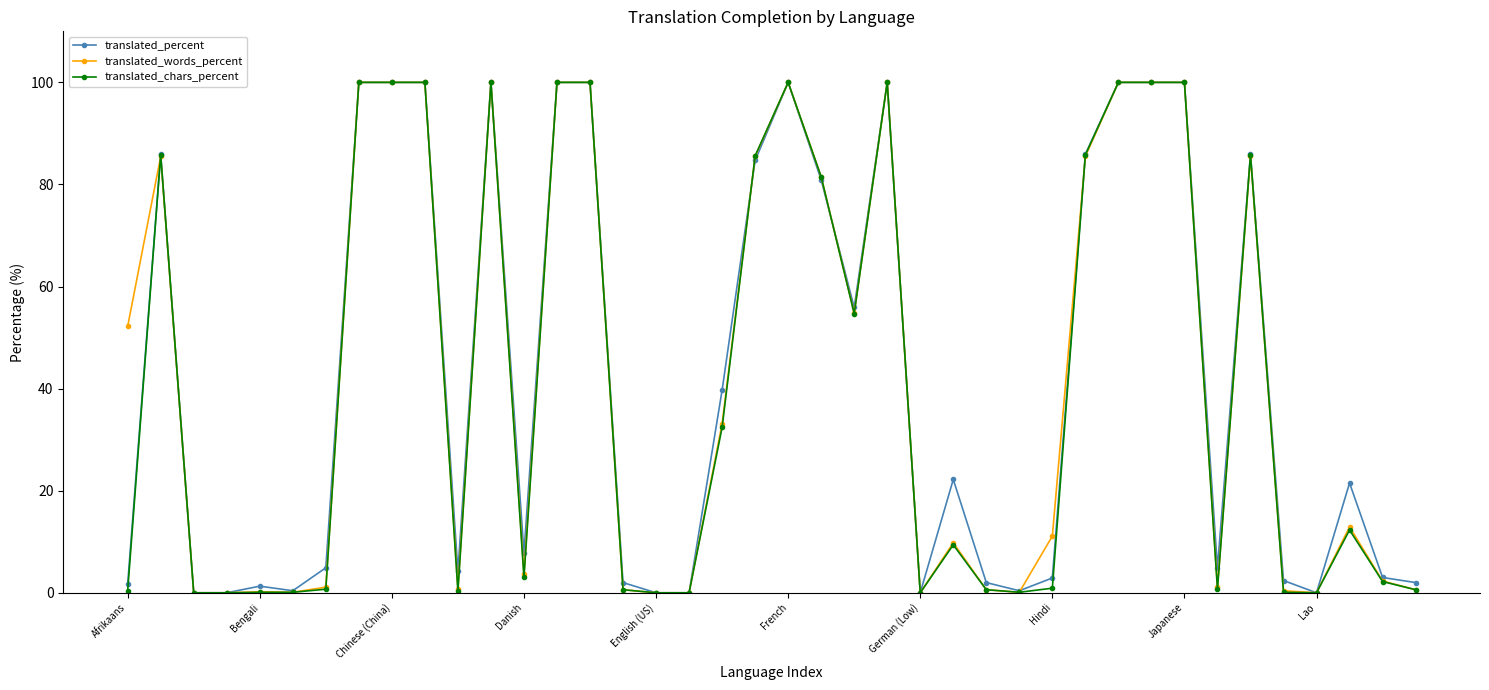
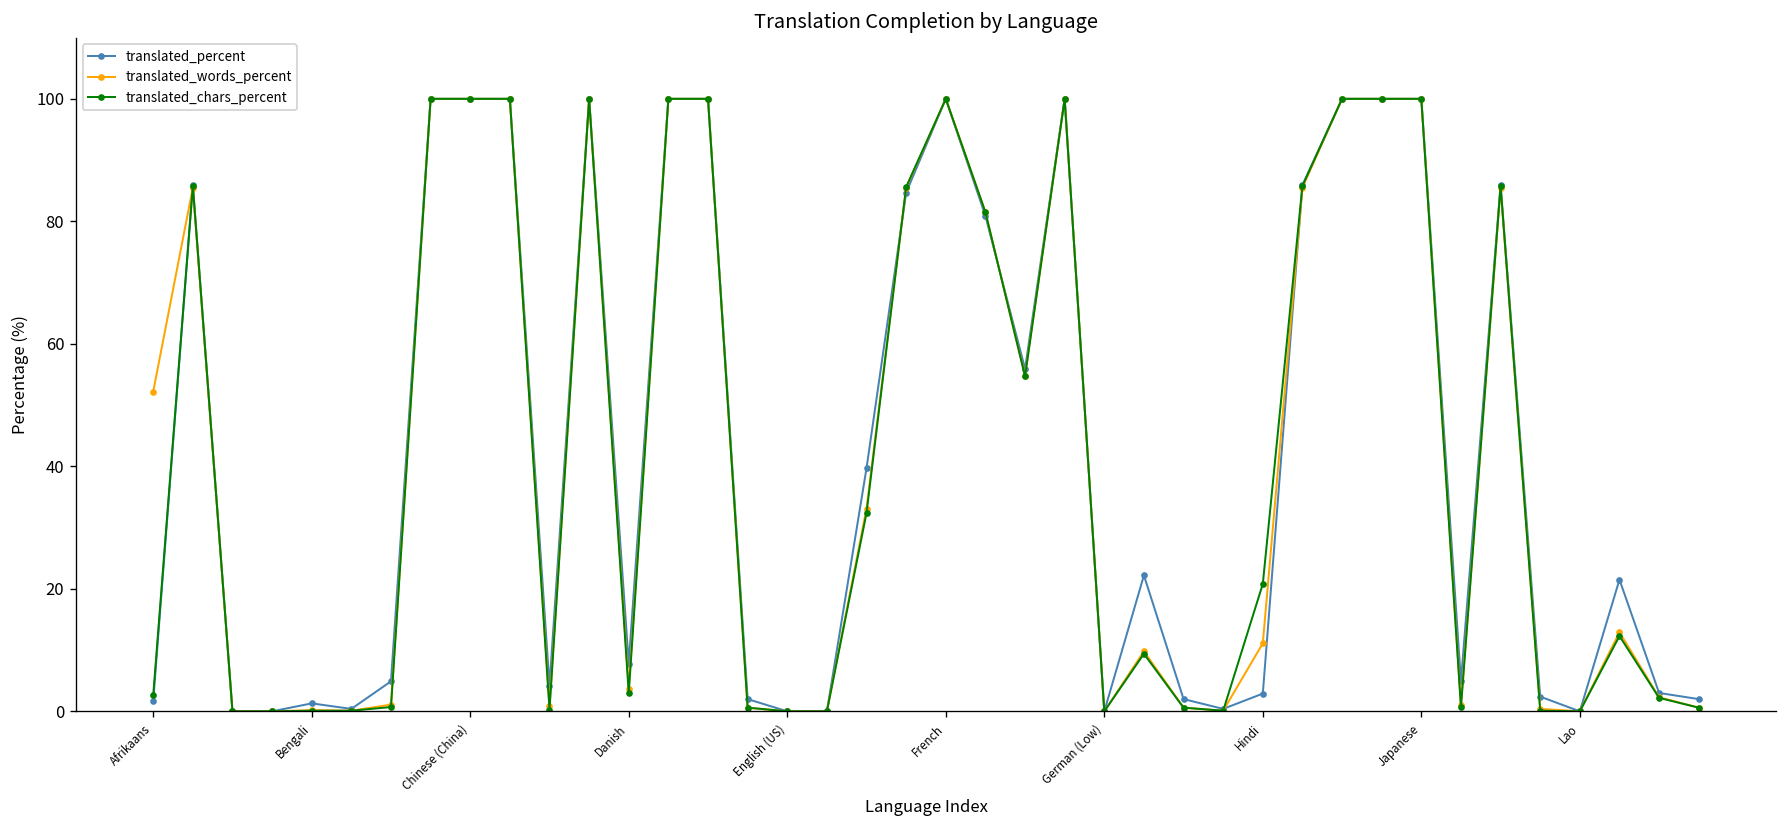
  {
    "translated_percent": {
      "Afrikaans": 2,
      "Bengali": 1,
      "Danish": 8,
      "Hindi": 3
    },
    "translated_words_percent": {
      "Afrikaans": 52,
      "Danish": 4,
      "Hindi": 11
    },
    "translated_chars_percent": {
-     "Afrikaans": 0,
+     "Afrikaans": 3,
      "Danish": 3,
-     "Hindi": 1
+     "Hindi": 21
    }
  }
